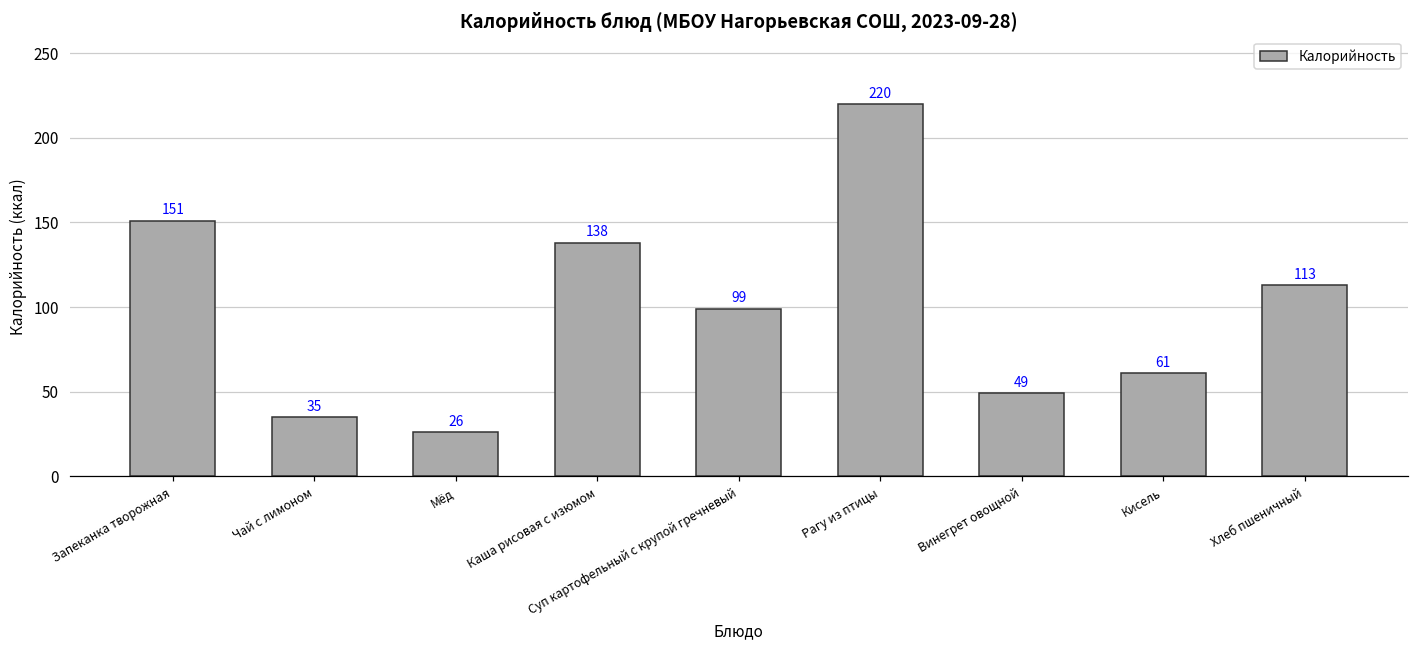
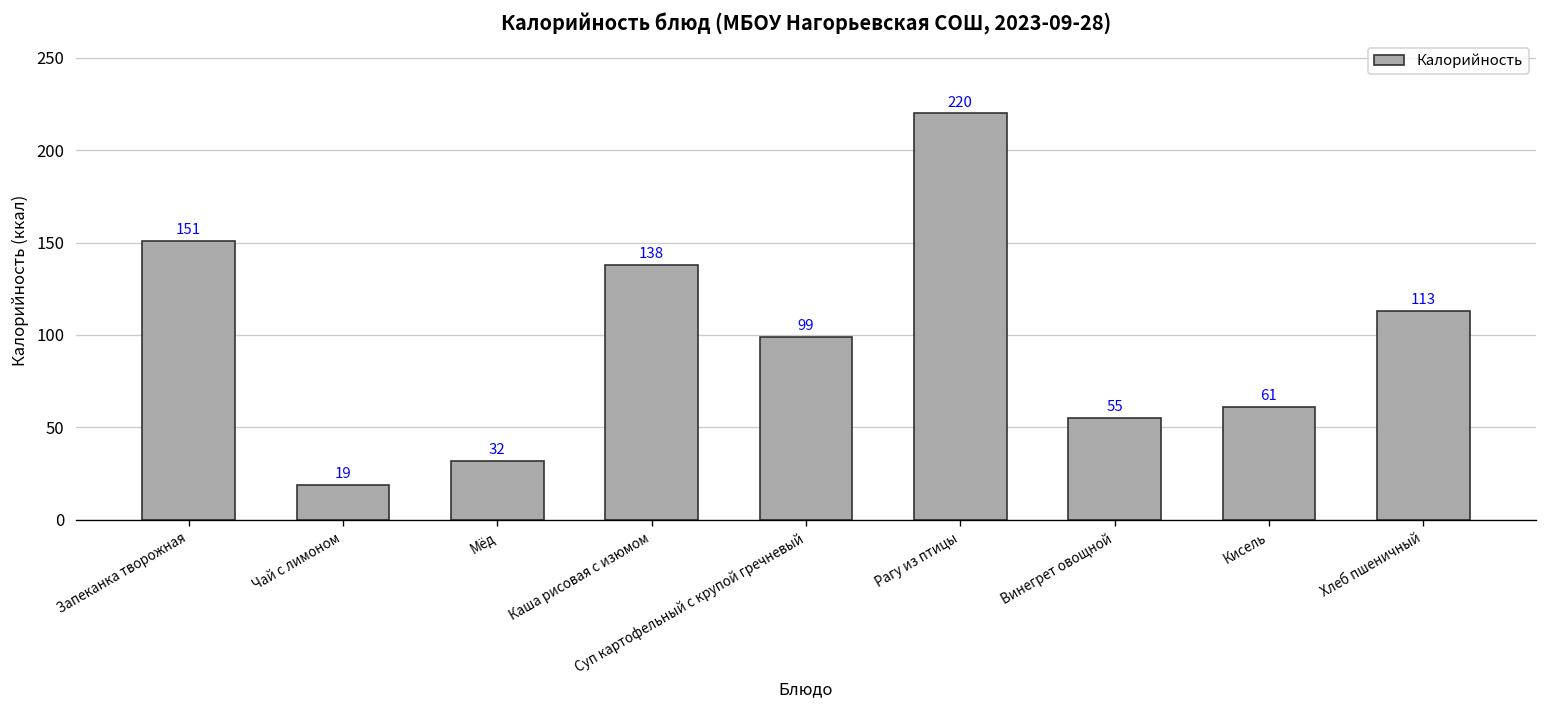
  {
    "Запеканка творожная": 151,
-   "Чай с лимоном": 35,
-   "Мёд": 26,
+   "Чай с лимоном": 19,
+   "Мёд": 32,
    "Каша рисовая с изюмом": 138,
    "Суп картофельный с крупой гречневый": 99,
    "Рагу из птицы": 220,
-   "Винегрет овощной": 49,
+   "Винегрет овощной": 55,
    "Кисель": 61,
    "Хлеб пшеничный": 113
  }
